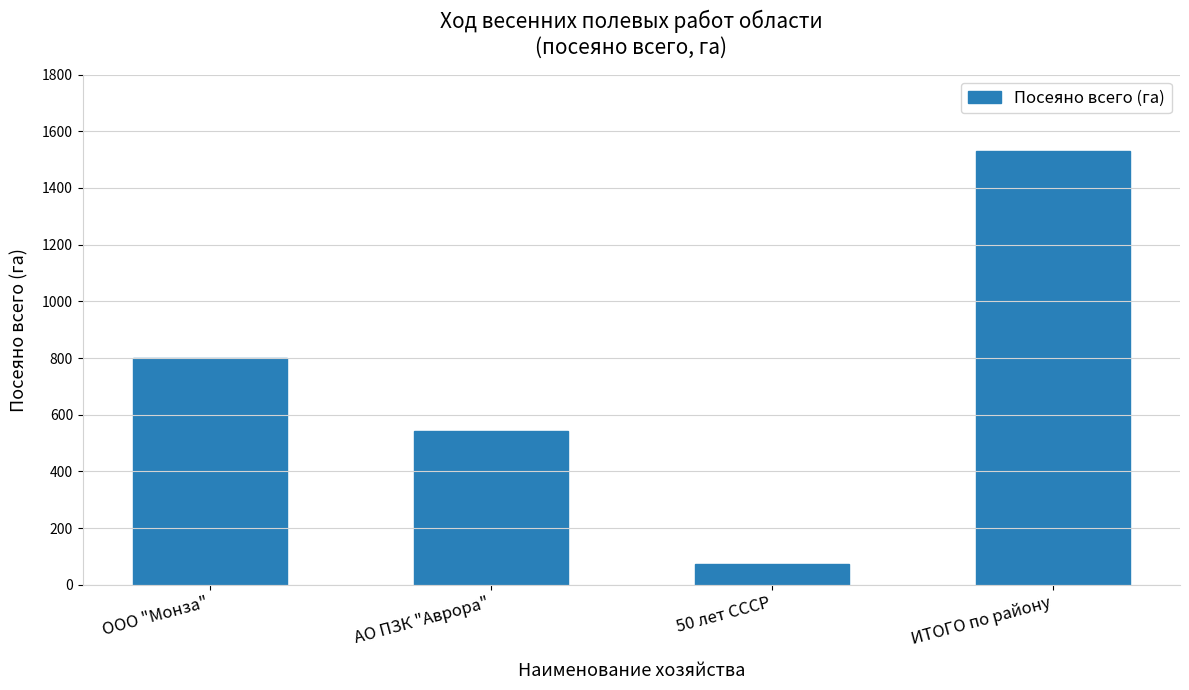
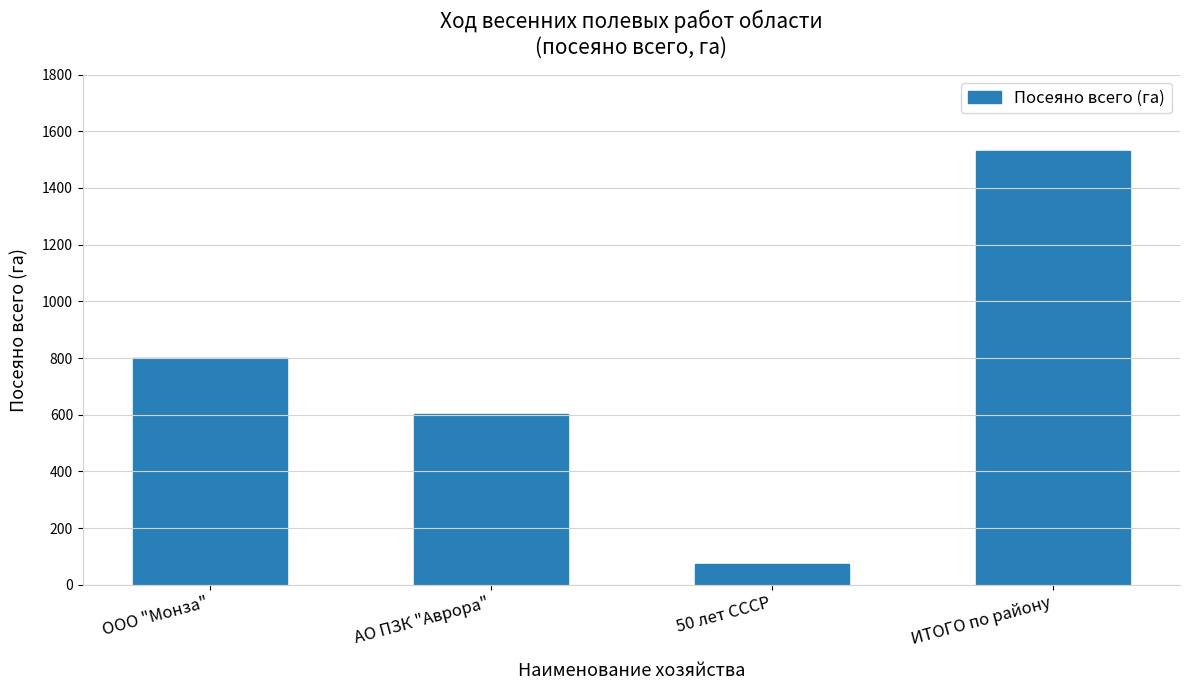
  {
    "ООО \"Монза\"": 800,
-   "АО ПЗК \"Аврора\"": 540,
+   "АО ПЗК \"Аврора\"": 600,
    "50 лет СССР": 70,
    "ИТОГО по району": 1530
  }
